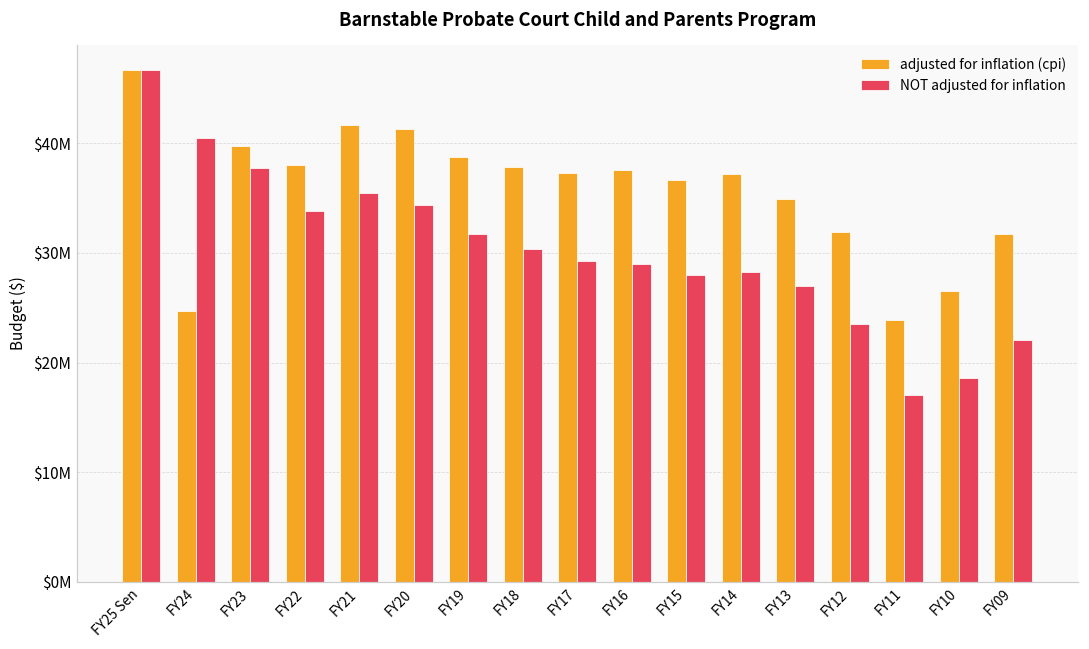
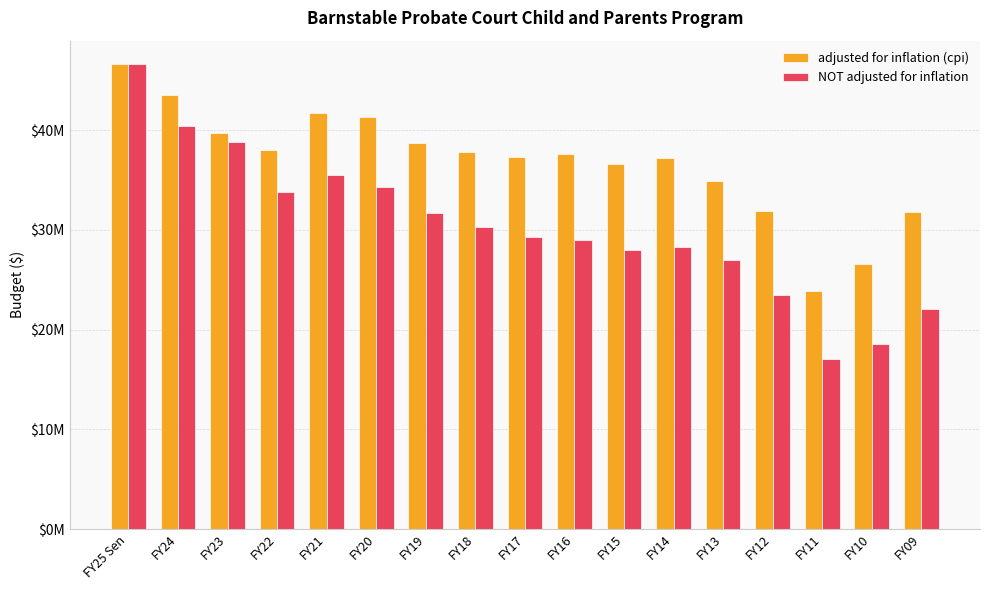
  {
    "adjusted for inflation (cpi)": {
      "FY25 Sen": "$47000000",
-     "FY24": "$25000000",
+     "FY24": "$43000000",
      "FY23": "$40000000",
      "FY22": "$38000000",
      "FY21": "$42000000",
      "FY20": "$41000000",
      "FY19": "$39000000",
      "FY18": "$38000000",
      "FY17": "$37000000",
      "FY16": "$38000000",
      "FY15": "$37000000",
      "FY14": "$37000000",
      "FY13": "$35000000",
      "FY12": "$32000000",
      "FY11": "$24000000",
      "FY10": "$27000000",
      "FY09": "$32000000"
    },
    "NOT adjusted for inflation": {
      "FY25 Sen": "$47000000",
      "FY24": "$40000000",
-     "FY23": "$38000000",
+     "FY23": "$39000000",
      "FY22": "$34000000",
      "FY21": "$35000000",
      "FY20": "$34000000",
      "FY19": "$32000000",
      "FY18": "$30000000",
      "FY17": "$29000000",
      "FY16": "$29000000",
      "FY15": "$28000000",
      "FY14": "$28000000",
      "FY13": "$27000000",
      "FY12": "$23000000",
      "FY11": "$17000000",
      "FY10": "$19000000",
      "FY09": "$22000000"
    }
  }
